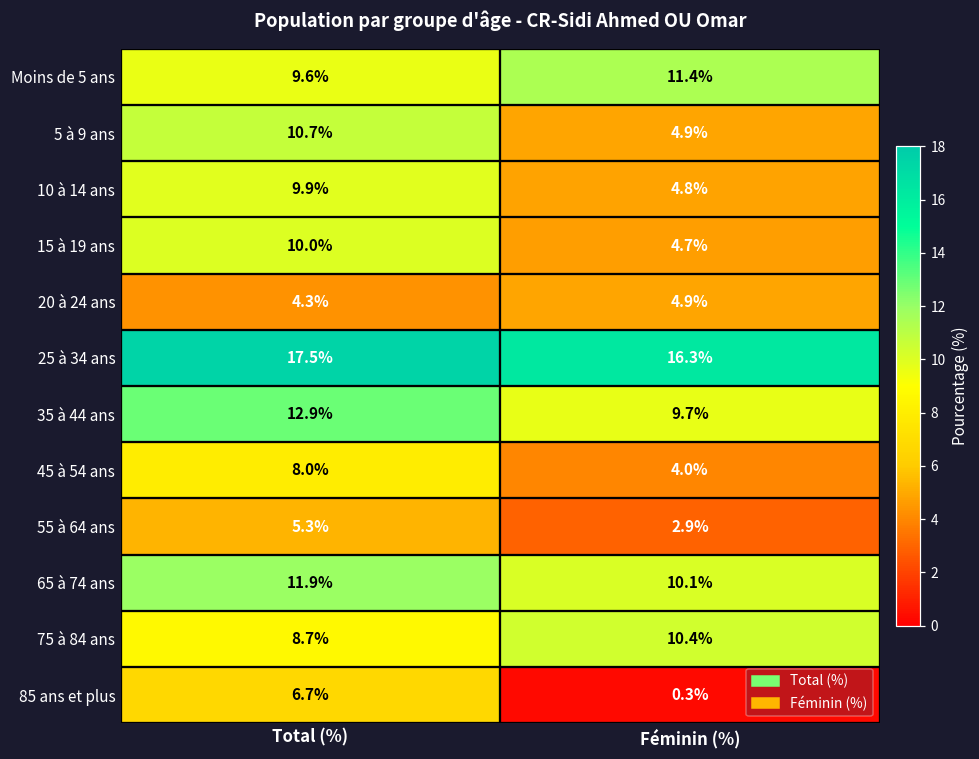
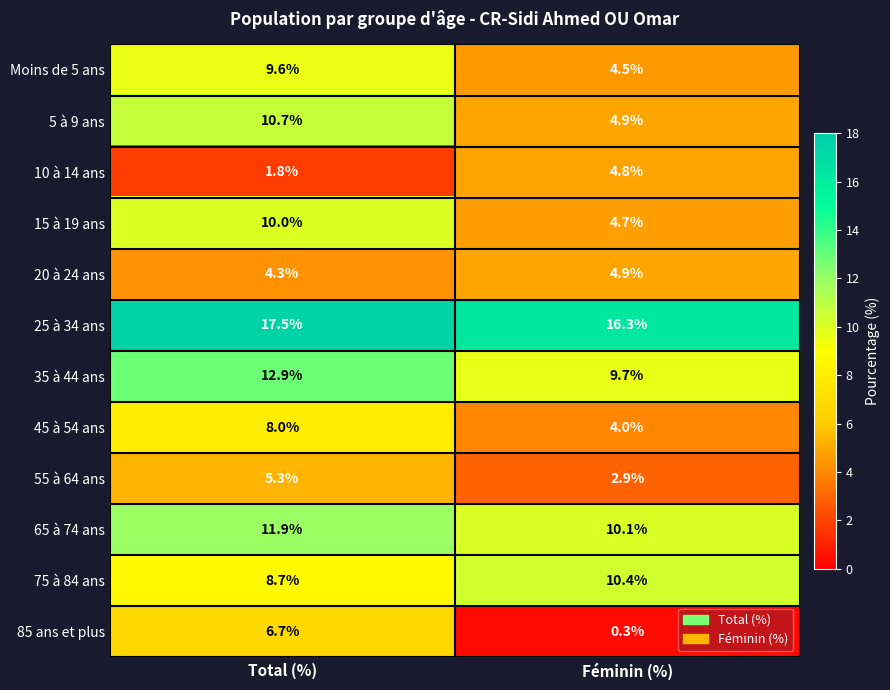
  {
    "Moins de 5 ans": {
      "Total (%)": "9.6%",
-     "Féminin (%)": "11.4%"
+     "Féminin (%)": "4.5%"
    },
    "5 à 9 ans": {
      "Total (%)": "10.7%",
      "Féminin (%)": "4.9%"
    },
    "10 à 14 ans": {
-     "Total (%)": "9.9%",
+     "Total (%)": "1.8%",
      "Féminin (%)": "4.8%"
    },
    "15 à 19 ans": {
      "Total (%)": "10.0%",
      "Féminin (%)": "4.7%"
    },
    "20 à 24 ans": {
      "Total (%)": "4.3%",
      "Féminin (%)": "4.9%"
    },
    "25 à 34 ans": {
      "Total (%)": "17.5%",
      "Féminin (%)": "16.3%"
    },
    "35 à 44 ans": {
      "Total (%)": "12.9%",
      "Féminin (%)": "9.7%"
    },
    "45 à 54 ans": {
      "Total (%)": "8.0%",
      "Féminin (%)": "4.0%"
    },
    "55 à 64 ans": {
      "Total (%)": "5.3%",
      "Féminin (%)": "2.9%"
    },
    "65 à 74 ans": {
      "Total (%)": "11.9%",
      "Féminin (%)": "10.1%"
    },
    "75 à 84 ans": {
      "Total (%)": "8.7%",
      "Féminin (%)": "10.4%"
    },
    "85 ans et plus": {
      "Total (%)": "6.7%",
      "Féminin (%)": "0.3%"
    }
  }
